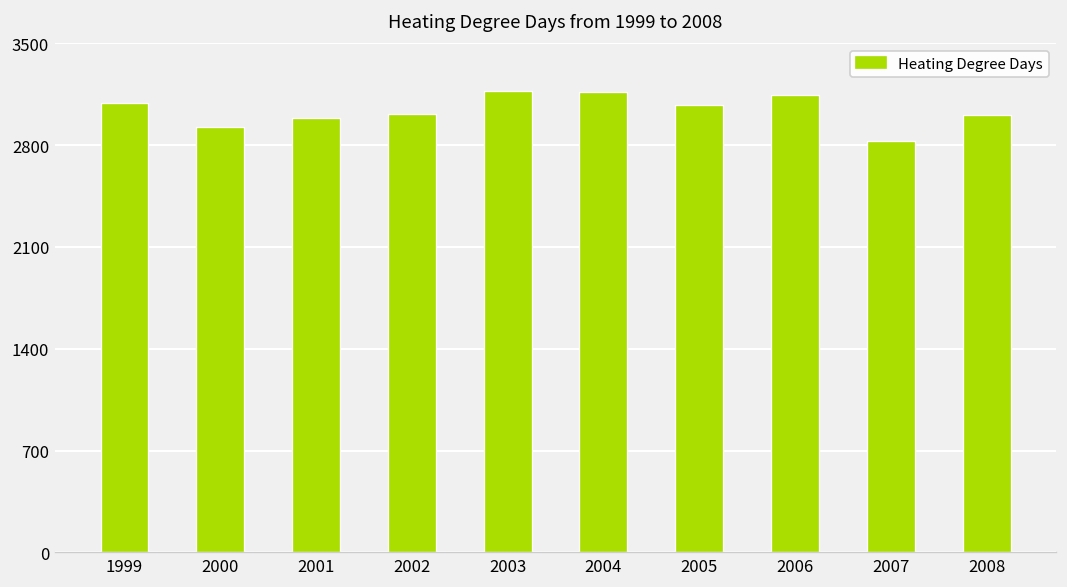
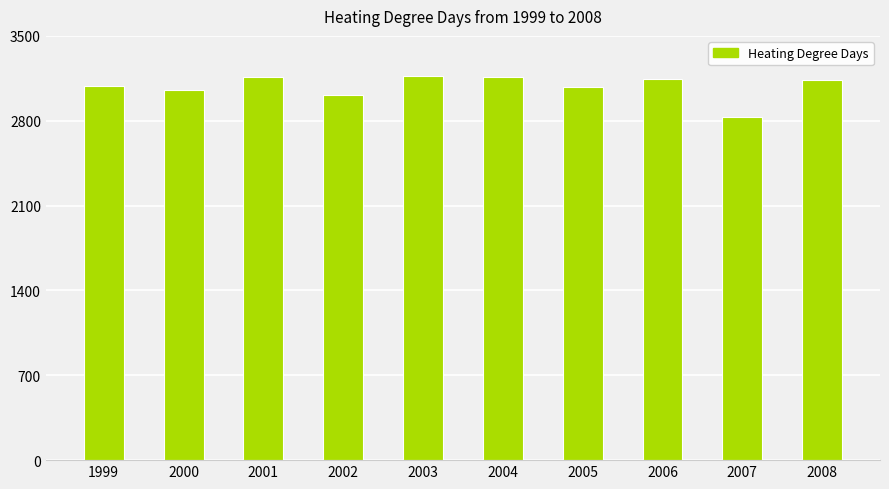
  {
    "1999": 3090,
-   "2000": 2930,
-   "2001": 2990,
+   "2000": 3060,
+   "2001": 3160,
    "2002": 3010,
    "2003": 3170,
    "2004": 3160,
    "2005": 3080,
    "2006": 3140,
    "2007": 2830,
-   "2008": 3010
+   "2008": 3130
  }
